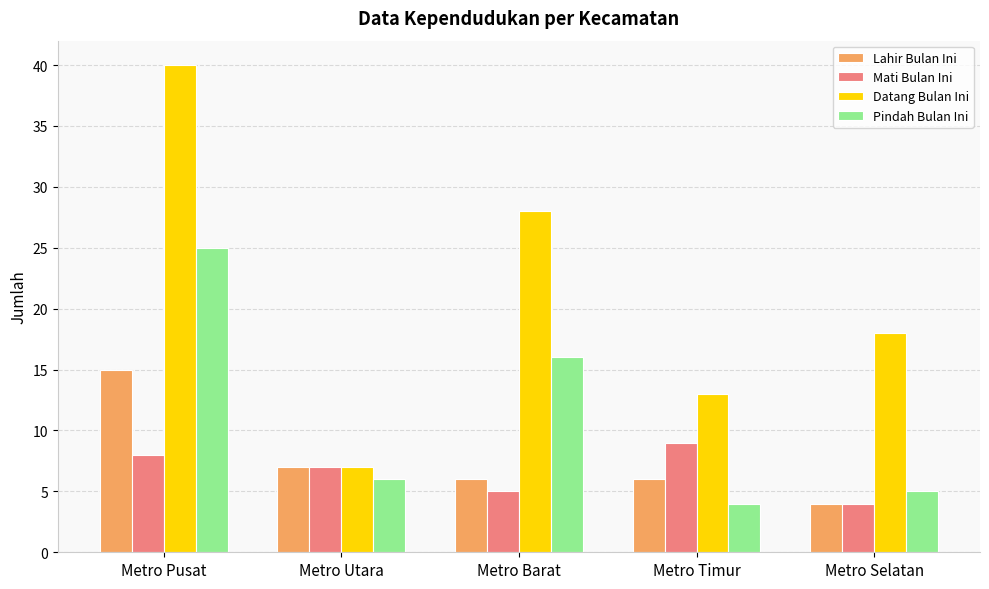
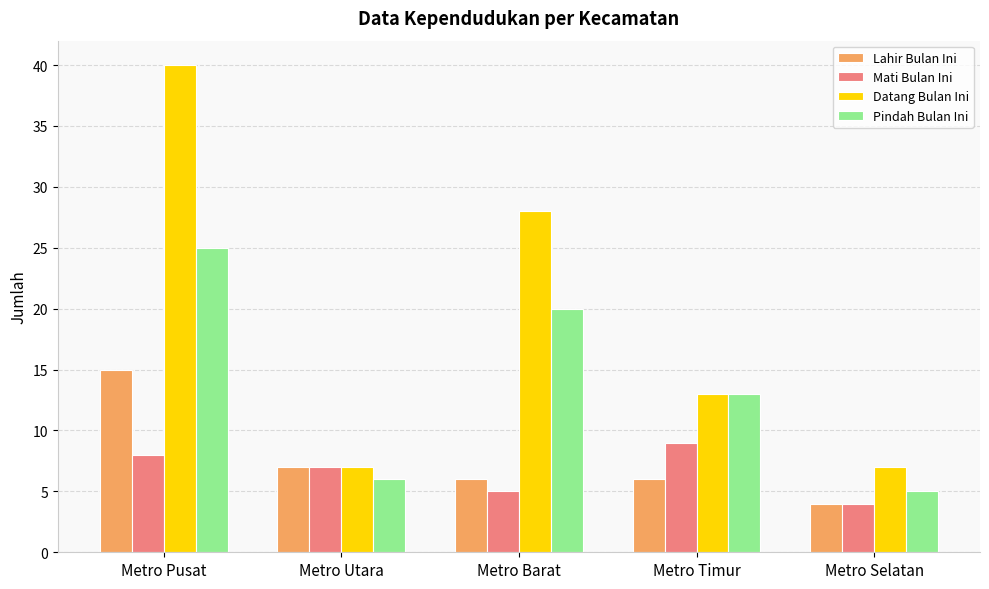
  {
    "Datang Bulan Ini": {
      "Metro Pusat": 40,
      "Metro Utara": 7,
      "Metro Barat": 28,
      "Metro Timur": 13,
-     "Metro Selatan": 18
+     "Metro Selatan": 7
    },
    "Pindah Bulan Ini": {
      "Metro Pusat": 25,
      "Metro Utara": 6,
-     "Metro Barat": 16,
-     "Metro Timur": 4,
+     "Metro Barat": 20,
+     "Metro Timur": 13,
      "Metro Selatan": 5
    }
  }
